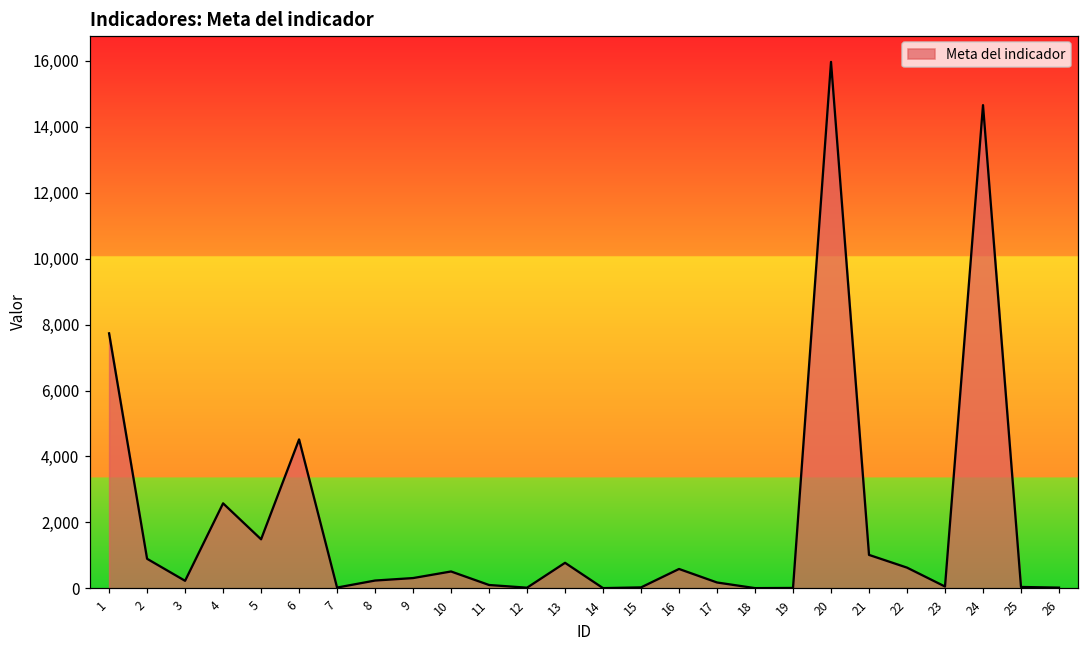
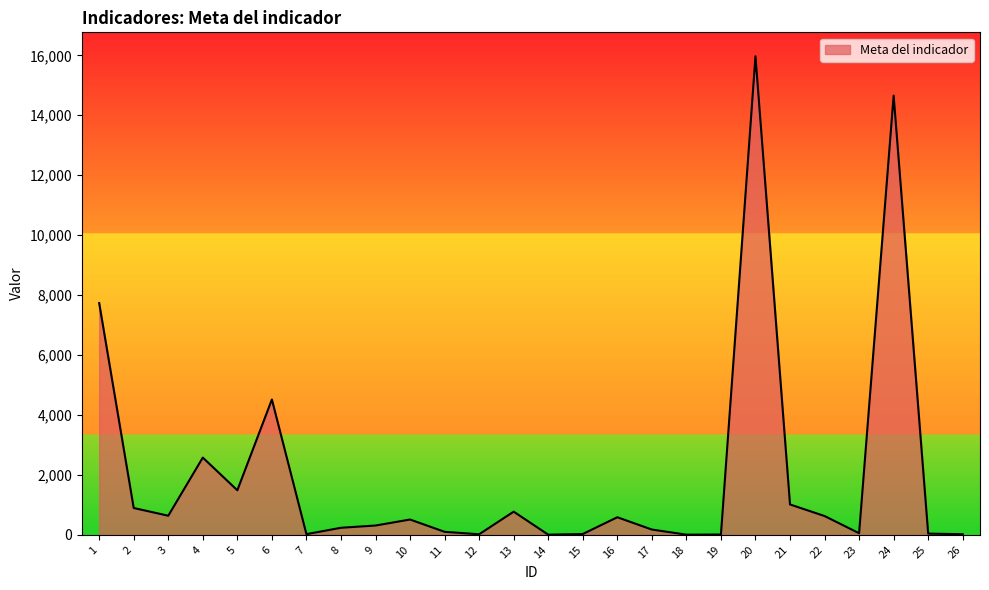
  {
    "1": "7,700",
    "2": "900",
-   "3": "200",
+   "3": "600",
    "4": "2,600",
    "5": "1,500",
    "6": "4,500",
    "7": "0",
    "8": "200",
    "9": "300",
    "10": "500",
    "11": "100",
    "12": "0",
    "13": "800",
    "14": "0",
    "15": "0",
    "16": "600",
    "17": "200",
    "18": "0",
    "19": "0",
    "20": "16,000",
    "21": "1,000",
    "22": "600",
    "23": "100",
    "24": "14,700",
    "25": "0",
    "26": "0"
  }
